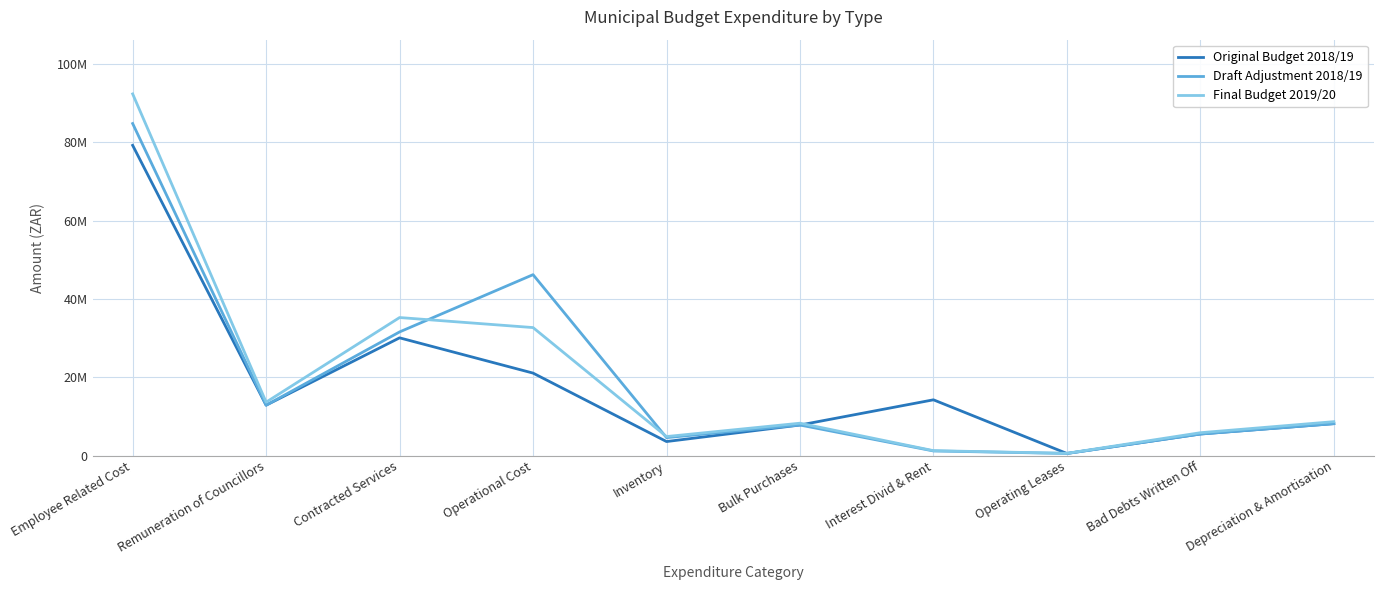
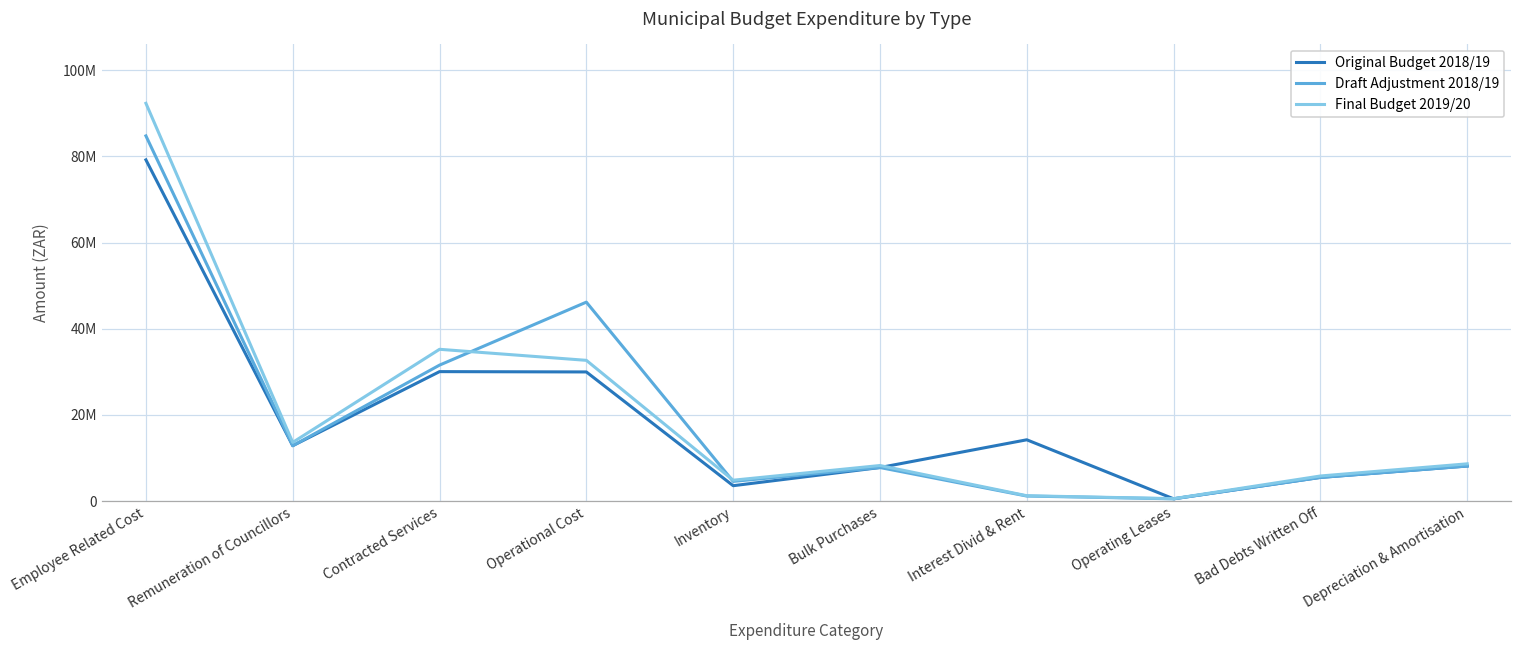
  {
    "Original Budget 2018/19": {
      "Employee Related Cost": 79000000,
      "Contracted Services": 30000000,
-     "Operational Cost": 21000000,
+     "Operational Cost": 30000000,
      "Inventory": 4000000,
      "Interest Divid & Rent": 14000000
    }
  }
